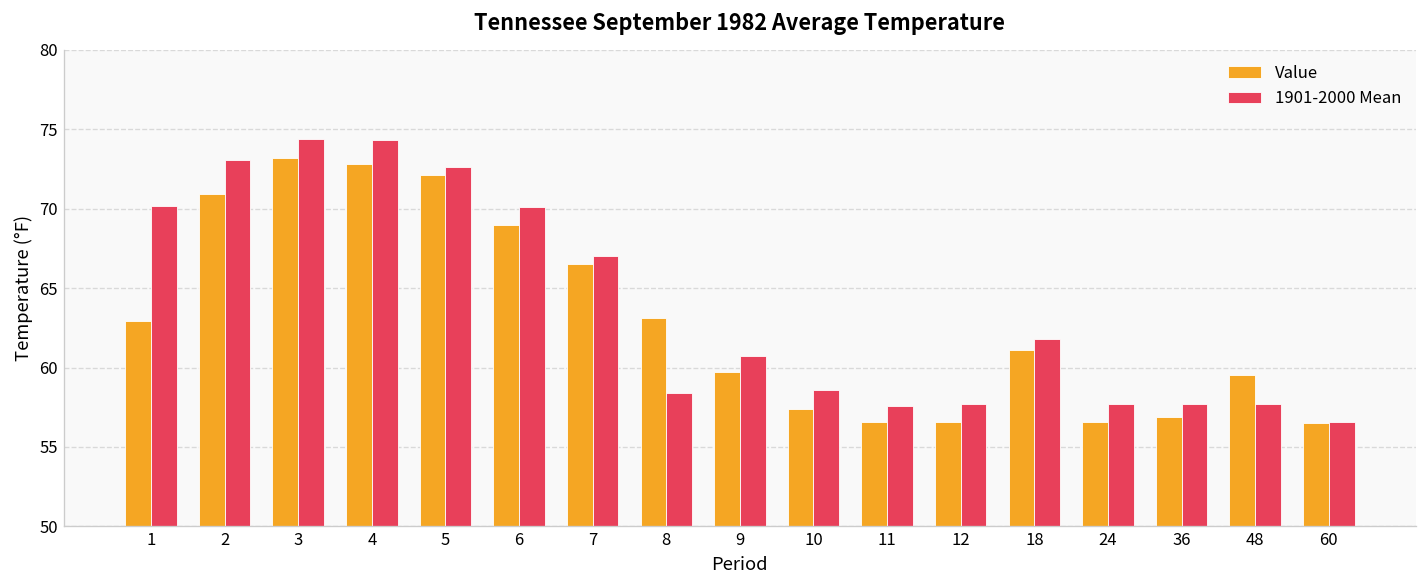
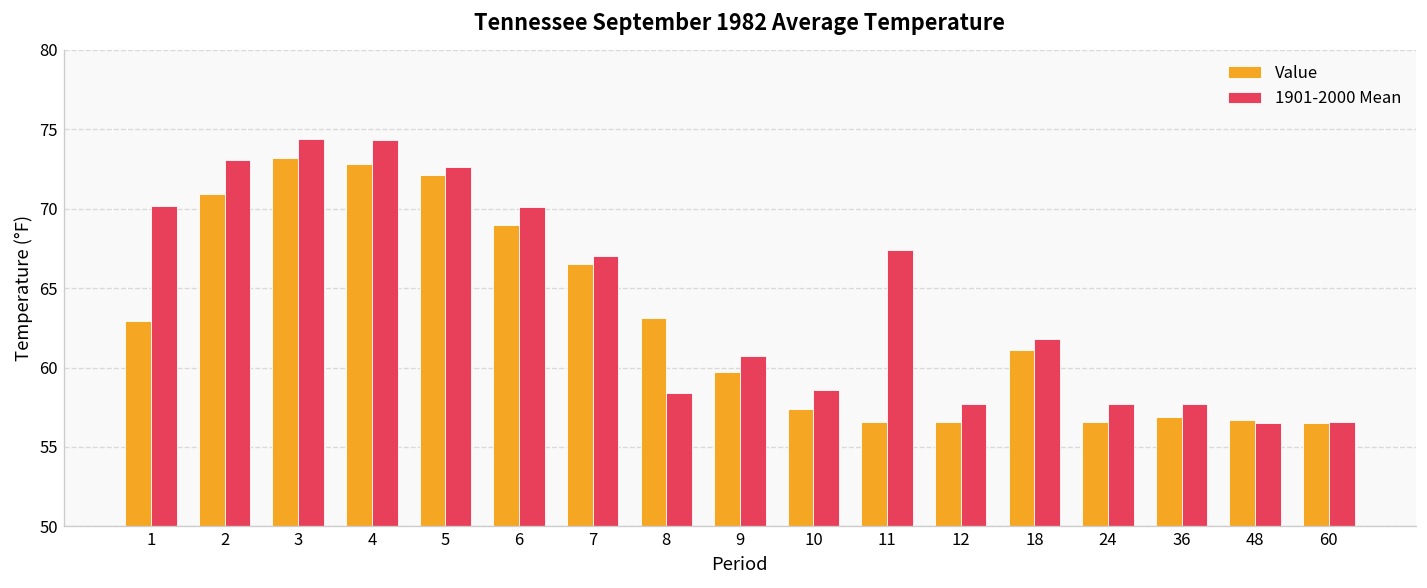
  {
    "Value": {
      "1": 62.9,
      "2": 70.9,
      "3": 73.2,
      "4": 72.8,
      "5": 72.1,
      "6": 69.0,
      "7": 66.5,
      "8": 63.1,
      "9": 59.7,
      "10": 57.4,
      "11": 56.6,
      "12": 56.6,
      "18": 61.1,
      "24": 56.6,
      "36": 56.9,
-     "48": 59.5,
+     "48": 56.7,
      "60": 56.5
    },
    "1901-2000 Mean": {
      "1": 70.2,
      "2": 73.1,
      "3": 74.4,
      "4": 74.3,
      "5": 72.6,
      "6": 70.1,
      "7": 67.0,
      "8": 58.4,
      "9": 60.7,
      "10": 58.6,
-     "11": 57.6,
+     "11": 67.4,
      "12": 57.7,
      "18": 61.8,
      "24": 57.7,
      "36": 57.7,
-     "48": 57.7,
+     "48": 56.5,
      "60": 56.6
    }
  }
